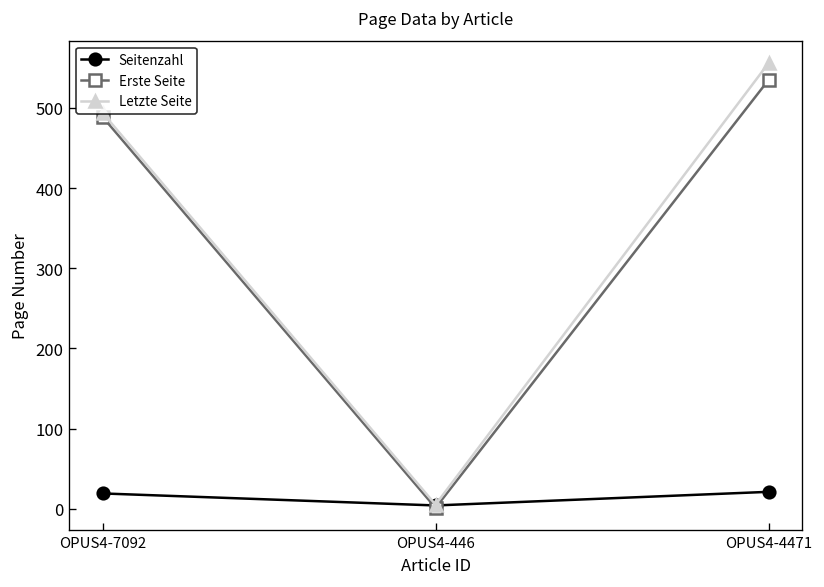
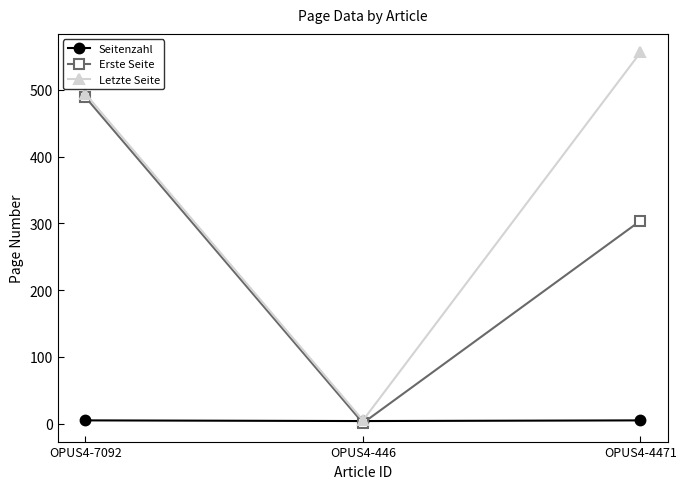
  {
    "Seitenzahl": {
-     "OPUS4-7092": 20,
-     "OPUS4-4471": 20
+     "OPUS4-7092": 10,
+     "OPUS4-4471": 10
    },
    "Erste Seite": {
      "OPUS4-7092": 490,
-     "OPUS4-4471": 540
+     "OPUS4-4471": 300
    },
    "Letzte Seite": {
      "OPUS4-7092": 490,
      "OPUS4-4471": 560
    }
  }
